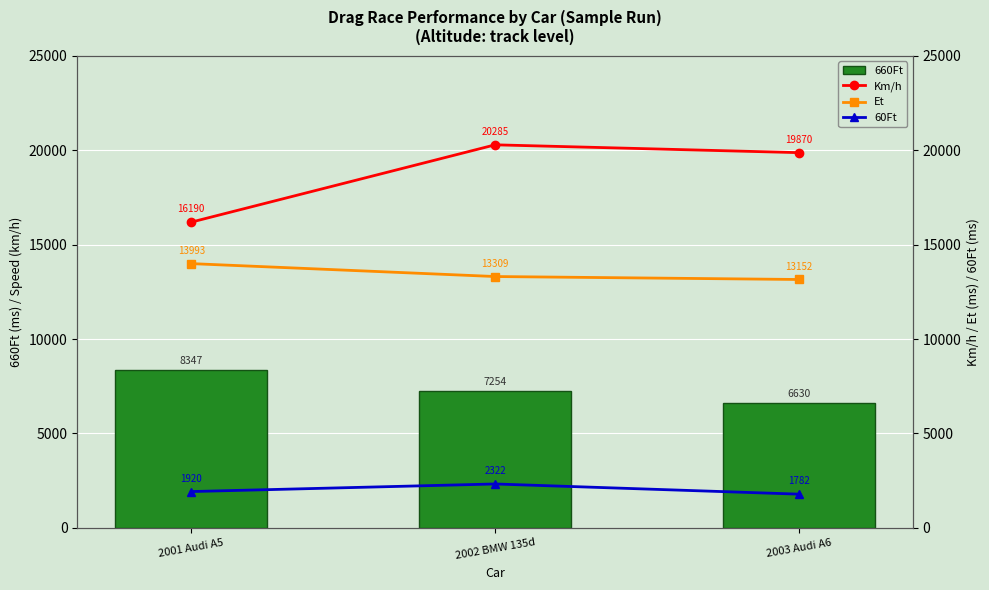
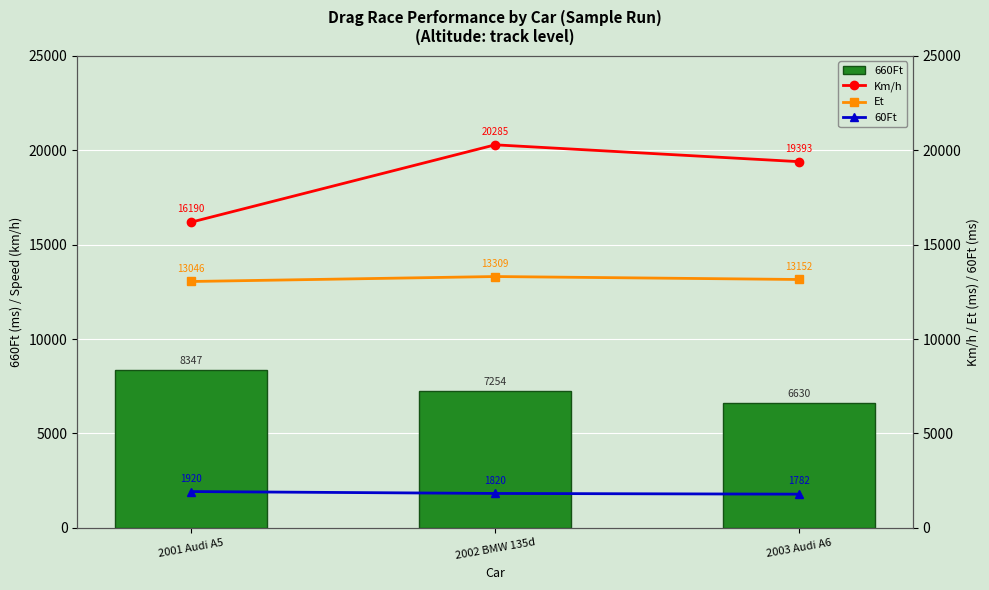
  {
    "660Ft": {
      "2001 Audi A5": 8347,
      "2002 BMW 135d": 7254,
      "2003 Audi A6": 6630
    },
    "Km/h": {
      "2001 Audi A5": 16190,
      "2002 BMW 135d": 20285,
-     "2003 Audi A6": 19870
+     "2003 Audi A6": 19393
    },
    "Et": {
-     "2001 Audi A5": 13993,
+     "2001 Audi A5": 13046,
      "2002 BMW 135d": 13309,
      "2003 Audi A6": 13152
    },
    "60Ft": {
      "2001 Audi A5": 1920,
-     "2002 BMW 135d": 2322,
+     "2002 BMW 135d": 1820,
      "2003 Audi A6": 1782
    }
  }
